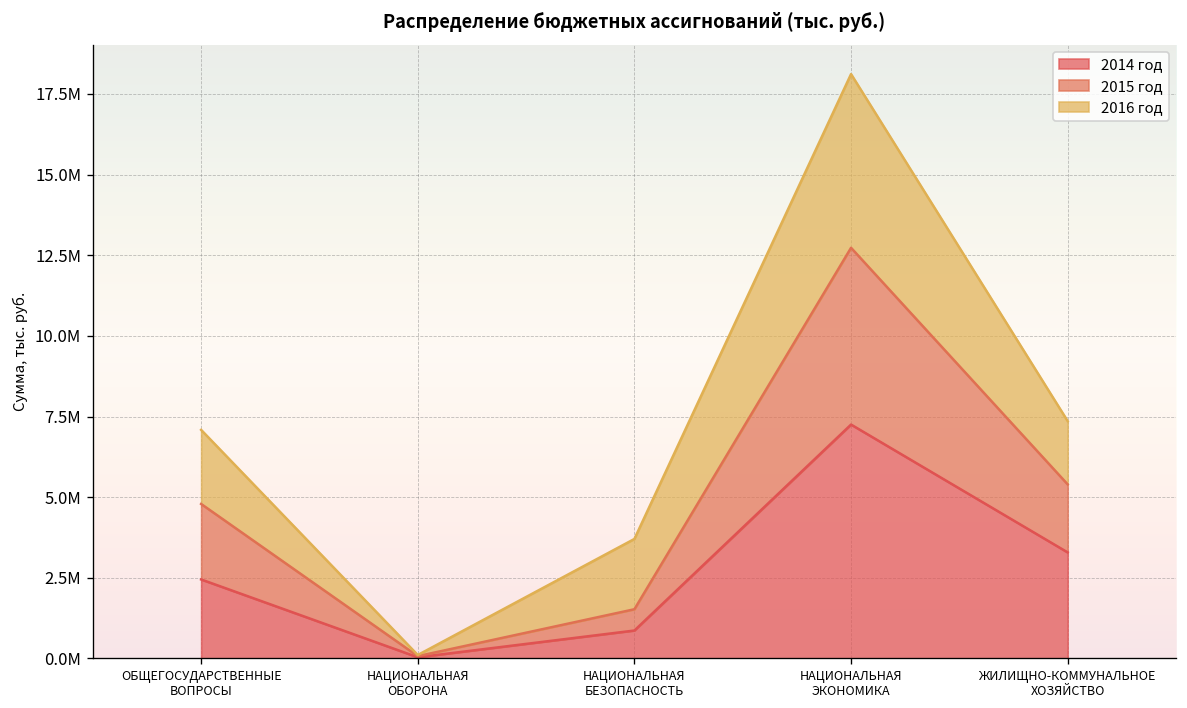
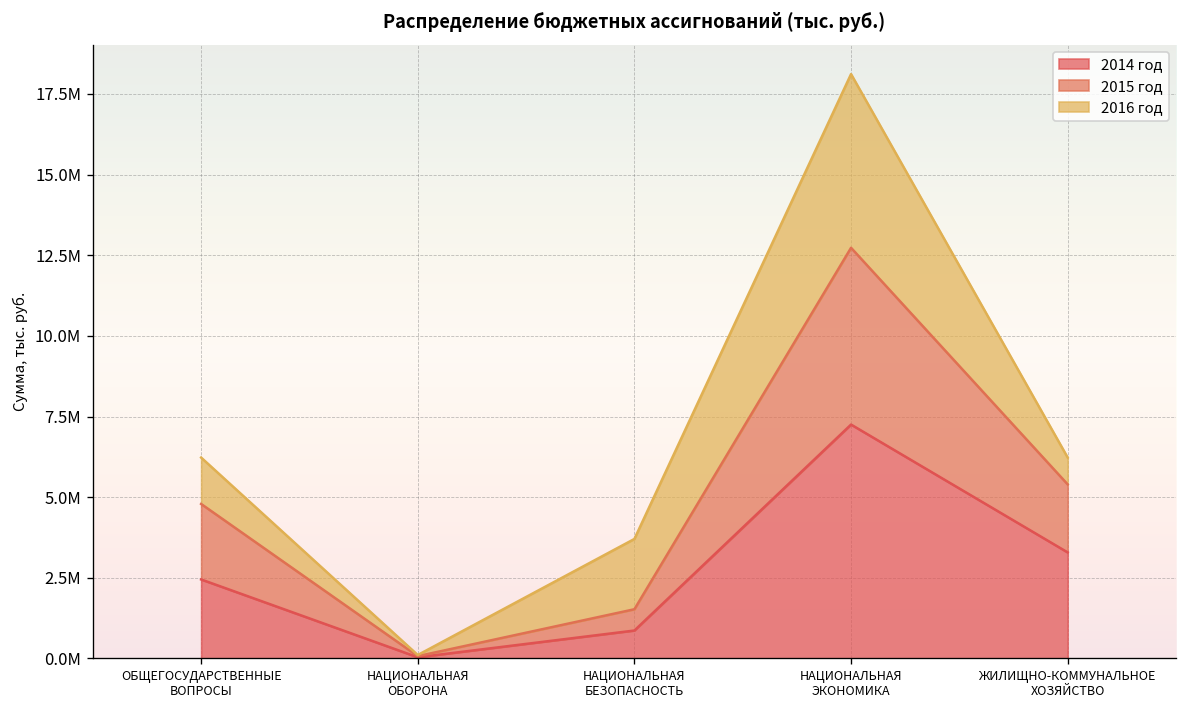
  {
    "2016 год": {
-     "ОБЩЕГОСУДАРСТВЕННЫЕ ВОПРОСЫ": 2300000,
+     "ОБЩЕГОСУДАРСТВЕННЫЕ ВОПРОСЫ": 1400000,
      "НАЦИОНАЛЬНАЯ БЕЗОПАСНОСТЬ": 2200000,
      "НАЦИОНАЛЬНАЯ ЭКОНОМИКА": 5400000,
-     "ЖИЛИЩНО-КОММУНАЛЬНОЕ ХОЗЯЙСТВО": 2000000
+     "ЖИЛИЩНО-КОММУНАЛЬНОЕ ХОЗЯЙСТВО": 800000
    }
  }
